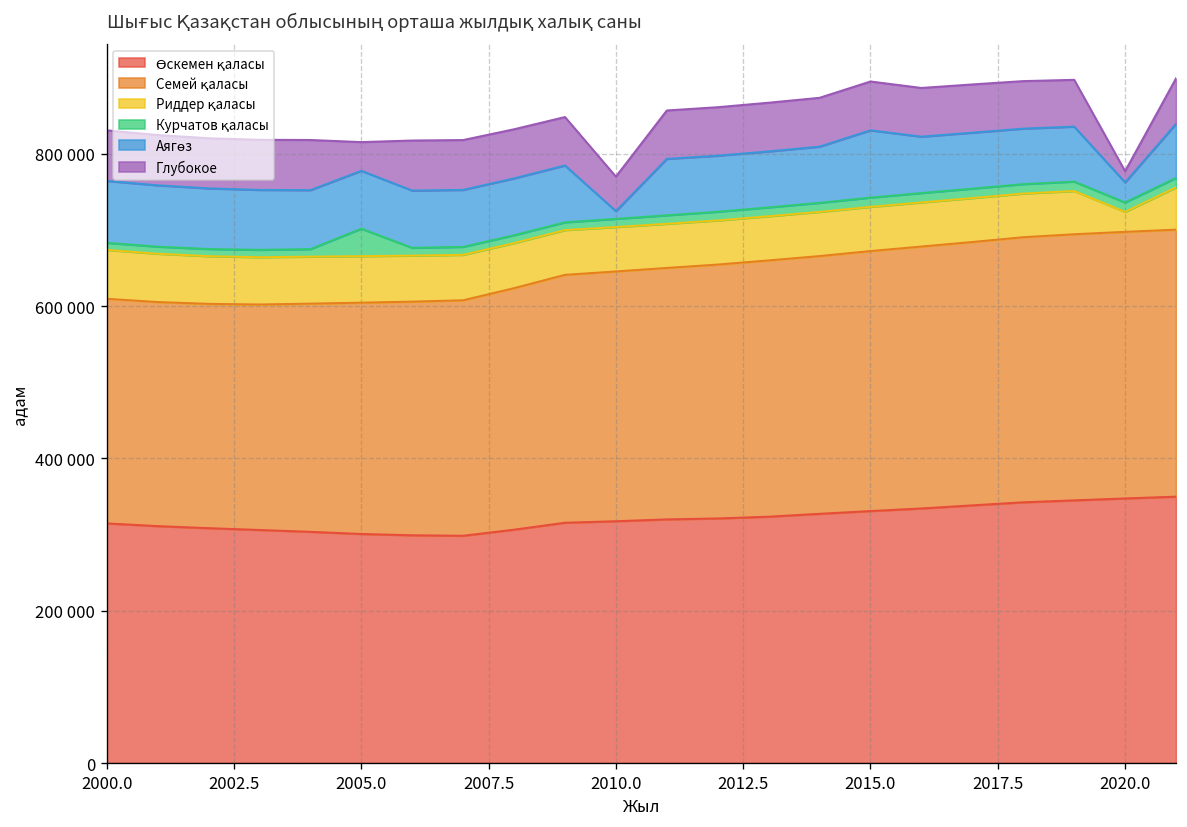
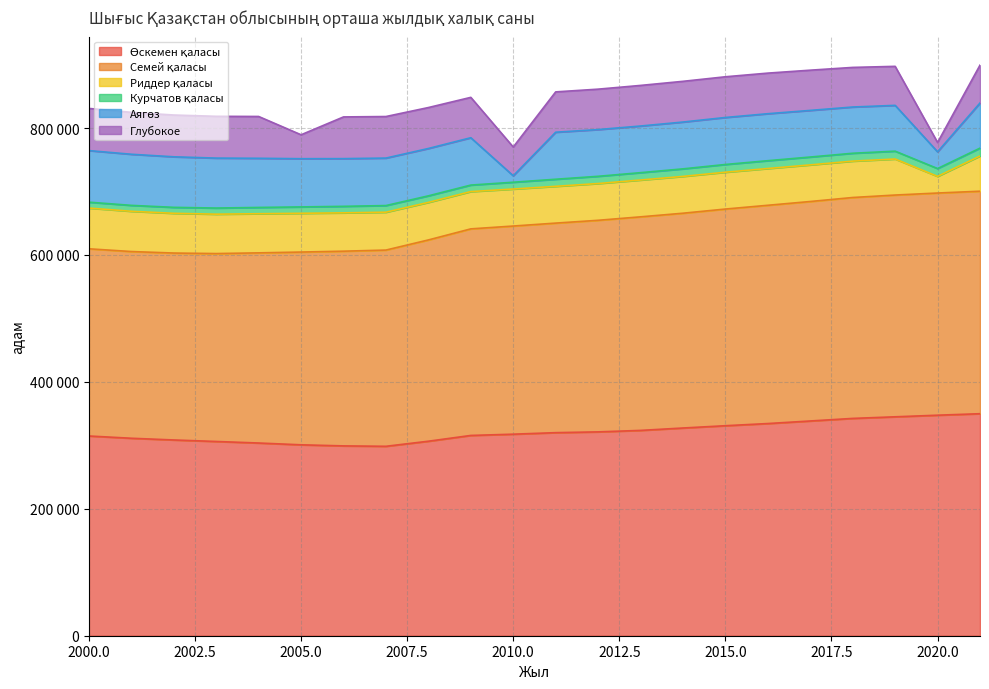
  {
    "Риддер қаласы": {
      "2000.0": 60000,
      "2005.0": 60000,
      "2010.0": 60000,
      "2015.0": 60000,
      "2020.0": 30000
    },
    "Курчатов қаласы": {
      "2000.0": 10000,
-     "2005.0": 40000,
+     "2005.0": 10000,
      "2010.0": 10000,
      "2015.0": 10000,
      "2020.0": 10000
    },
    "Аягөз": {
      "2000.0": 80000,
      "2005.0": 80000,
      "2010.0": 10000,
-     "2015.0": 90000,
+     "2015.0": 70000,
      "2020.0": 30000
    },
    "Глубокое": {
      "2000.0": 70000,
      "2005.0": 40000,
      "2010.0": 50000,
      "2015.0": 60000,
      "2020.0": 10000
    }
  }
